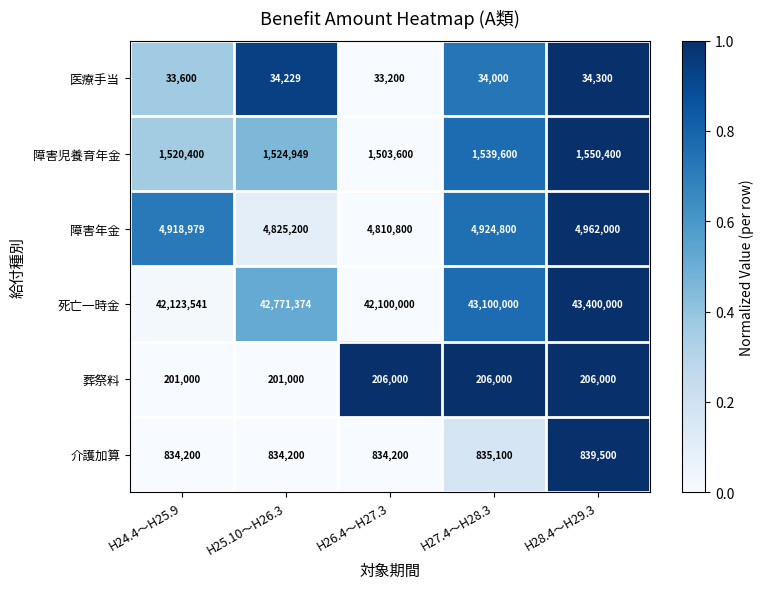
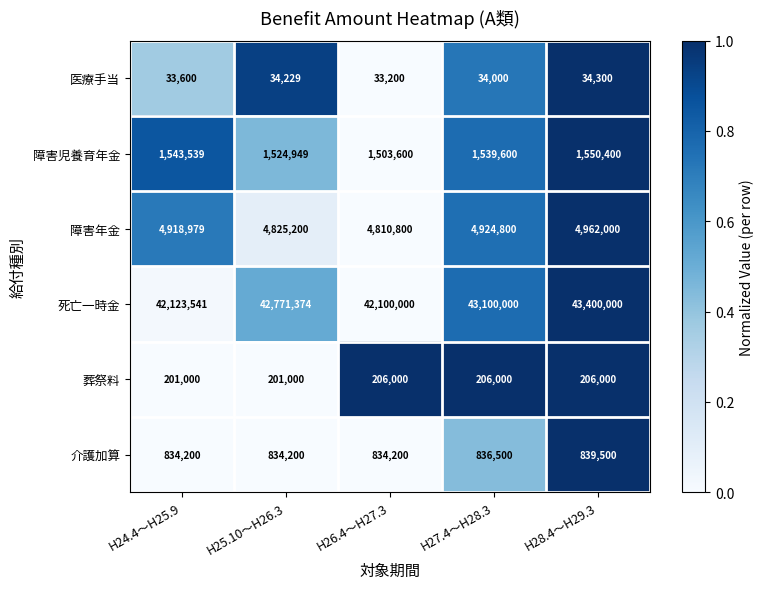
  {
    "医療手当": {
      "H24.4～H25.9": "33,600",
      "H25.10～H26.3": "34,229",
      "H26.4～H27.3": "33,200",
      "H27.4～H28.3": "34,000",
      "H28.4～H29.3": "34,300"
    },
    "障害児養育年金": {
-     "H24.4～H25.9": "1,520,400",
+     "H24.4～H25.9": "1,543,539",
      "H25.10～H26.3": "1,524,949",
      "H26.4～H27.3": "1,503,600",
      "H27.4～H28.3": "1,539,600",
      "H28.4～H29.3": "1,550,400"
    },
    "障害年金": {
      "H24.4～H25.9": "4,918,979",
      "H25.10～H26.3": "4,825,200",
      "H26.4～H27.3": "4,810,800",
      "H27.4～H28.3": "4,924,800",
      "H28.4～H29.3": "4,962,000"
    },
    "死亡一時金": {
      "H24.4～H25.9": "42,123,541",
      "H25.10～H26.3": "42,771,374",
      "H26.4～H27.3": "42,100,000",
      "H27.4～H28.3": "43,100,000",
      "H28.4～H29.3": "43,400,000"
    },
    "葬祭料": {
      "H24.4～H25.9": "201,000",
      "H25.10～H26.3": "201,000",
      "H26.4～H27.3": "206,000",
      "H27.4～H28.3": "206,000",
      "H28.4～H29.3": "206,000"
    },
    "介護加算": {
      "H24.4～H25.9": "834,200",
      "H25.10～H26.3": "834,200",
      "H26.4～H27.3": "834,200",
-     "H27.4～H28.3": "835,100",
+     "H27.4～H28.3": "836,500",
      "H28.4～H29.3": "839,500"
    }
  }
